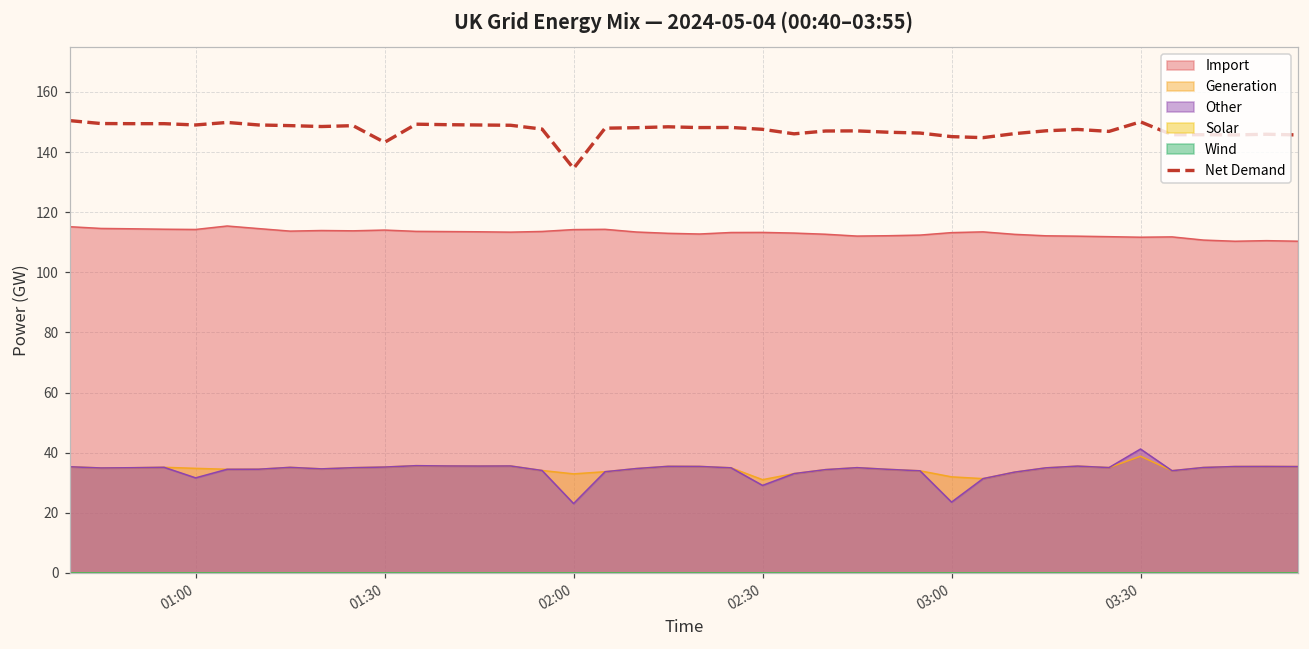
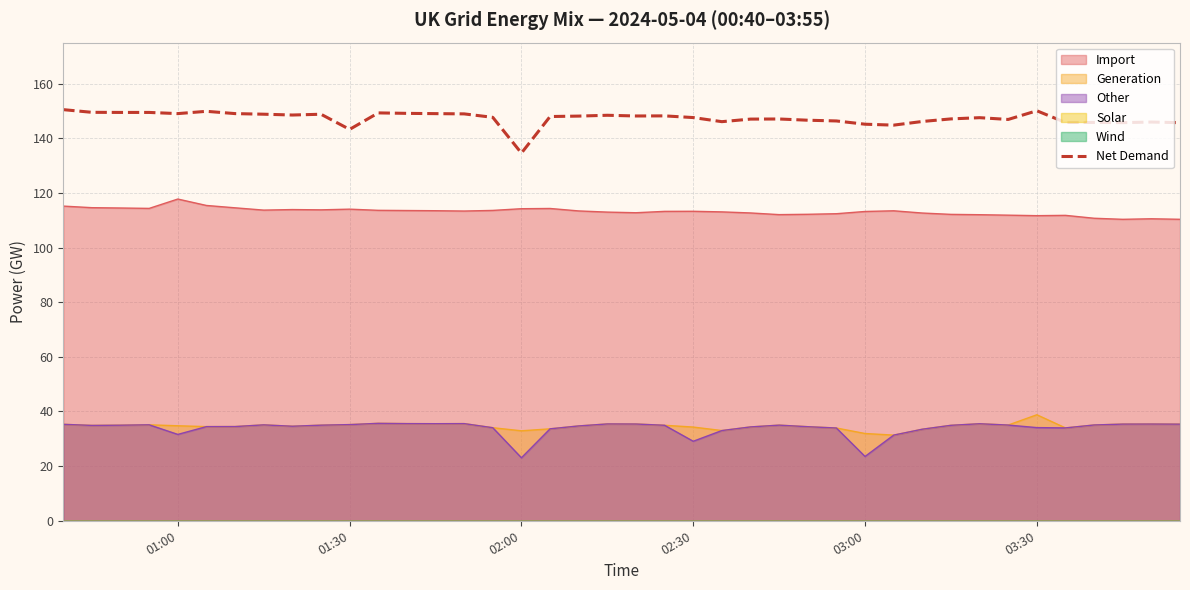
  {
    "Import": {
-     "01:00": 114,
+     "01:00": 118,
      "01:30": 114,
      "02:00": 114,
      "02:30": 113,
      "03:00": 113,
      "03:30": 112
    },
    "Generation": {
      "01:00": 35,
      "02:00": 33,
-     "02:30": 31,
+     "02:30": 34,
      "03:00": 32,
      "03:30": 39
    },
    "Other": {
      "01:00": 32,
      "02:00": 23,
      "02:30": 29,
      "03:00": 24,
-     "03:30": 41
+     "03:30": 34
    },
    "Wind": {
      "01:00": 0,
      "01:30": 0,
      "02:00": 0,
      "02:30": 0,
      "03:00": 0,
      "03:30": 0
    },
    "Net Demand": {
      "01:00": 149,
      "01:30": 143,
      "02:00": 135,
      "02:30": 148,
      "03:00": 145,
      "03:30": 150
    }
  }
